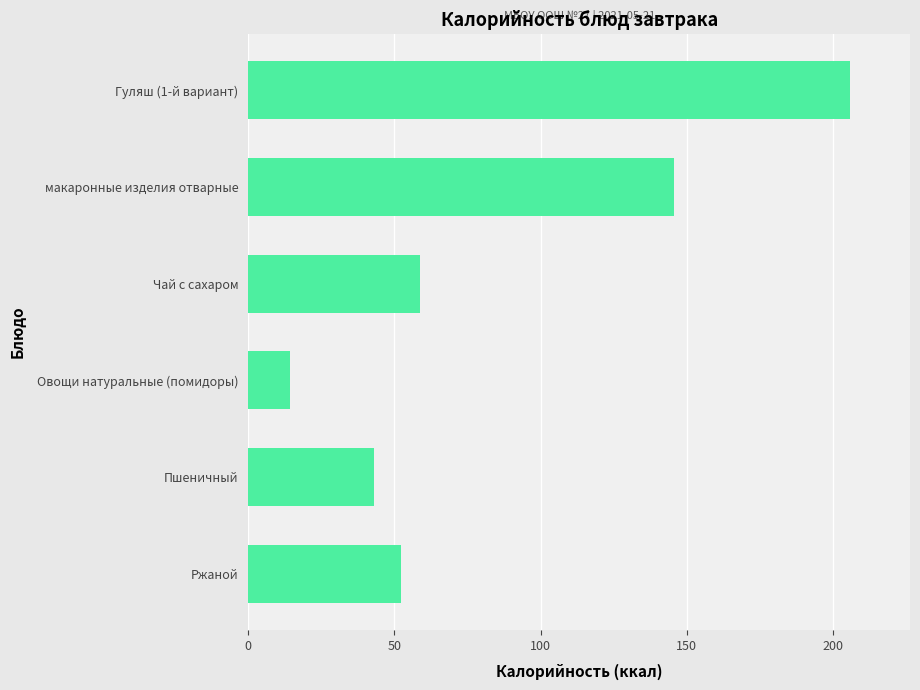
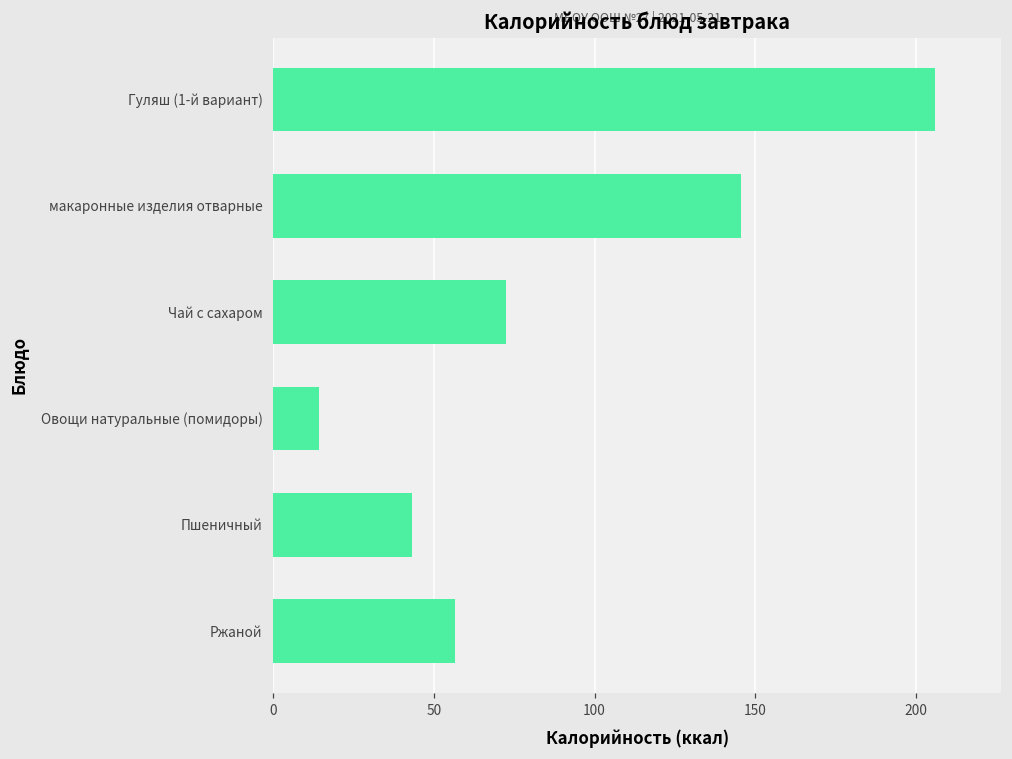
  {
    "Гуляш (1-й вариант)": 206,
    "макаронные изделия отварные": 146,
-   "Чай с сахаром": 59,
+   "Чай с сахаром": 73,
    "Овощи натуральные (помидоры)": 14,
    "Пшеничный": 43,
-   "Ржаной": 52
+   "Ржаной": 57
  }
